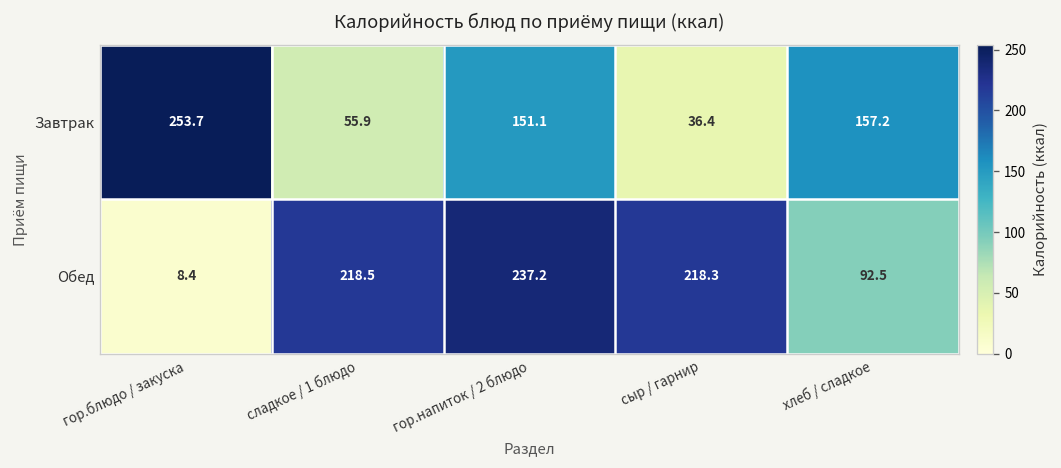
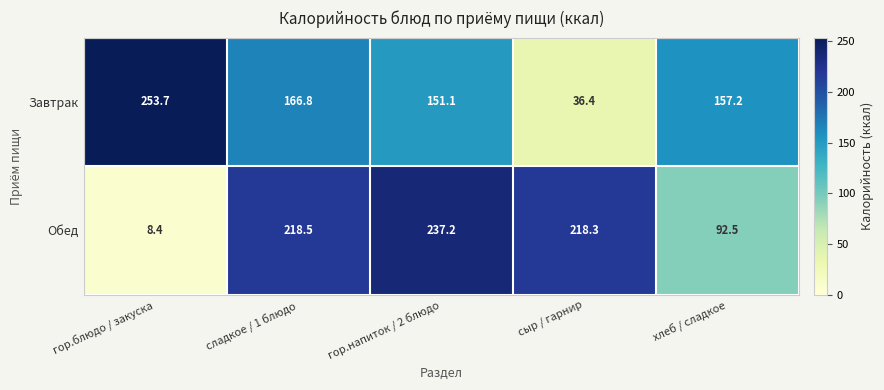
  {
    "Завтрак": {
      "гор.блюдо / закуска": 253.7,
-     "сладкое / 1 блюдо": 55.9,
+     "сладкое / 1 блюдо": 166.8,
      "гор.напиток / 2 блюдо": 151.1,
      "сыр / гарнир": 36.4,
      "хлеб / сладкое": 157.2
    },
    "Обед": {
      "гор.блюдо / закуска": 8.4,
      "сладкое / 1 блюдо": 218.5,
      "гор.напиток / 2 блюдо": 237.2,
      "сыр / гарнир": 218.3,
      "хлеб / сладкое": 92.5
    }
  }
